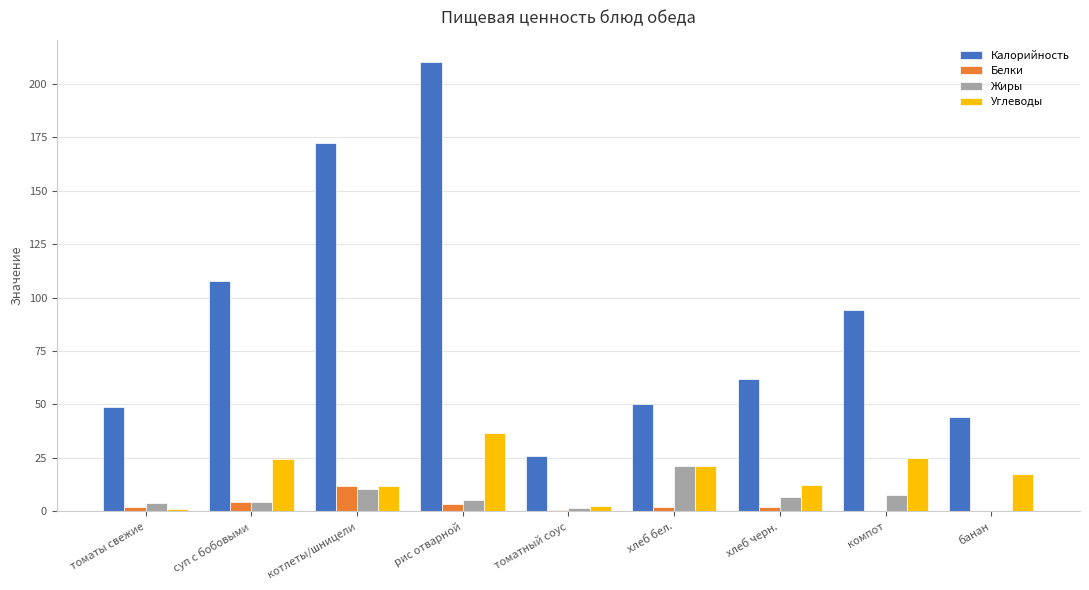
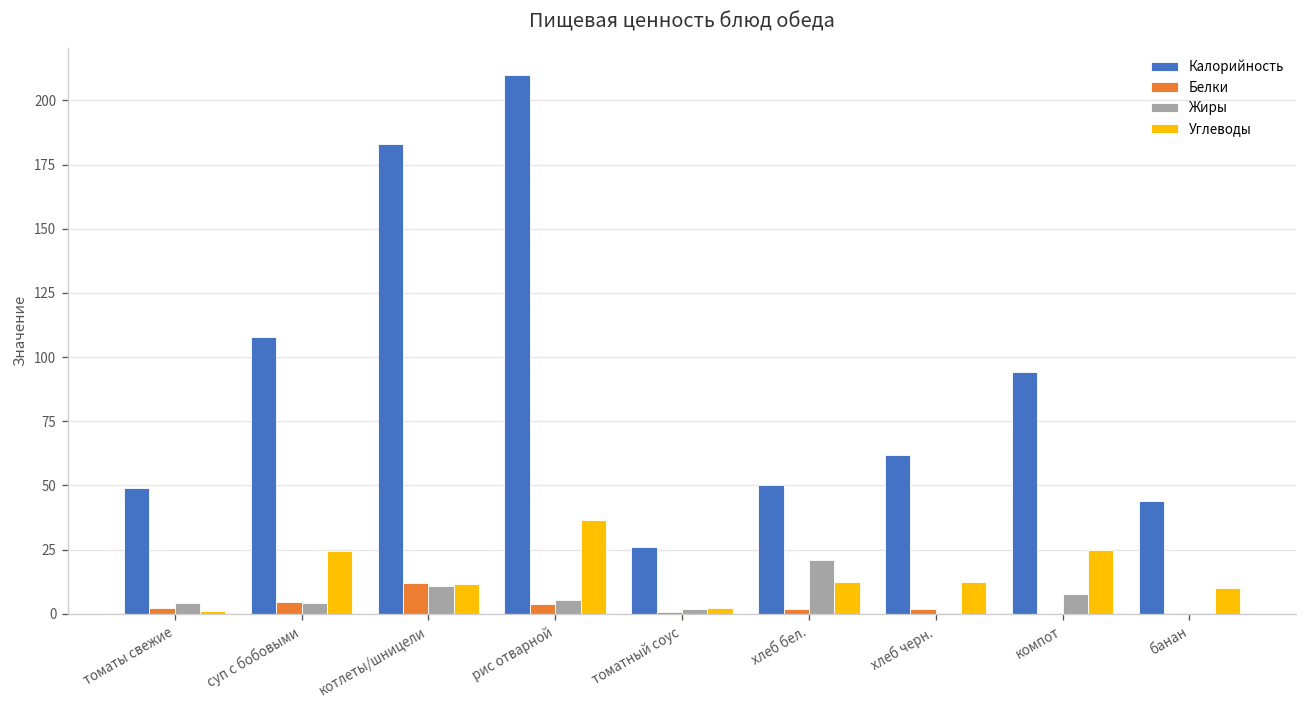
  {
    "Калорийность": {
      "томаты свежие": 49,
      "суп с бобовыми": 108,
-     "котлеты/шницели": 172,
+     "котлеты/шницели": 183,
      "рис отварной": 210,
      "томатный соус": 26,
      "хлеб бел.": 50,
      "хлеб черн.": 62,
      "компот": 94,
      "банан": 44
    },
    "Белки": {
      "томаты свежие": 2,
      "суп с бобовыми": 4,
      "котлеты/шницели": 12,
      "рис отварной": 4,
      "хлеб бел.": 2,
      "хлеб черн.": 2
    },
    "Жиры": {
      "томаты свежие": 4,
      "суп с бобовыми": 4,
      "котлеты/шницели": 11,
      "рис отварной": 5,
      "томатный соус": 2,
      "хлеб бел.": 21,
-     "хлеб черн.": 7,
+     "хлеб черн.": 0,
      "компот": 8
    },
    "Углеводы": {
      "суп с бобовыми": 24,
      "котлеты/шницели": 12,
      "рис отварной": 37,
      "томатный соус": 2,
-     "хлеб бел.": 21,
+     "хлеб бел.": 12,
      "хлеб черн.": 12,
      "компот": 25,
-     "банан": 18
+     "банан": 10
    }
  }
